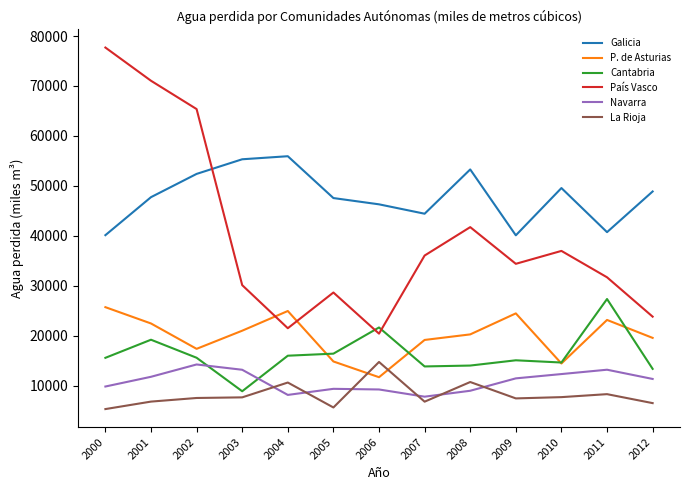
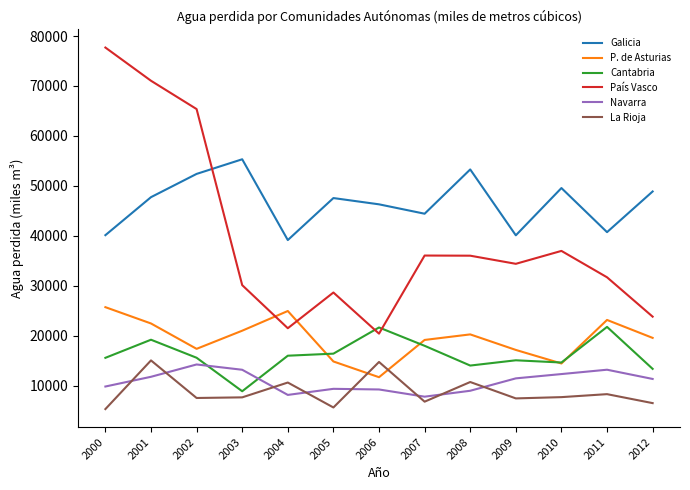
  {
    "Galicia": {
      "2000": 40000,
      "2001": 48000,
      "2002": 52000,
      "2003": 55000,
-     "2004": 56000,
+     "2004": 39000,
      "2005": 48000,
      "2006": 46000,
      "2007": 44000,
      "2008": 53000,
      "2009": 40000,
      "2010": 50000,
      "2011": 41000,
      "2012": 49000
    },
    "P. de Asturias": {
      "2000": 26000,
      "2001": 22000,
      "2002": 17000,
      "2003": 21000,
      "2004": 25000,
      "2005": 15000,
      "2006": 12000,
      "2007": 19000,
      "2008": 20000,
-     "2009": 24000,
+     "2009": 17000,
      "2011": 23000,
      "2012": 20000
    },
    "Cantabria": {
      "2000": 16000,
      "2001": 19000,
      "2002": 16000,
      "2003": 9000,
      "2004": 16000,
      "2005": 16000,
      "2006": 22000,
-     "2007": 14000,
+     "2007": 18000,
      "2008": 14000,
      "2009": 15000,
-     "2011": 27000,
+     "2011": 22000,
      "2012": 13000
    },
    "País Vasco": {
      "2000": 78000,
      "2001": 71000,
      "2002": 65000,
      "2003": 30000,
      "2004": 21000,
      "2005": 29000,
      "2006": 20000,
      "2007": 36000,
-     "2008": 42000,
+     "2008": 36000,
      "2009": 34000,
      "2010": 37000,
      "2011": 32000,
      "2012": 24000
    },
    "Navarra": {
      "2000": 10000,
      "2001": 12000,
      "2002": 14000,
      "2003": 13000,
      "2004": 8000,
      "2005": 9000,
      "2006": 9000,
      "2007": 8000,
      "2008": 9000,
      "2009": 11000,
      "2010": 12000,
      "2011": 13000,
      "2012": 11000
    },
    "La Rioja": {
      "2000": 5000,
-     "2001": 7000,
+     "2001": 15000,
      "2002": 8000,
      "2003": 8000,
      "2004": 11000,
      "2005": 6000,
      "2006": 15000,
      "2007": 7000,
      "2008": 11000,
      "2009": 7000,
      "2010": 8000,
      "2011": 8000,
      "2012": 6000
    }
  }
